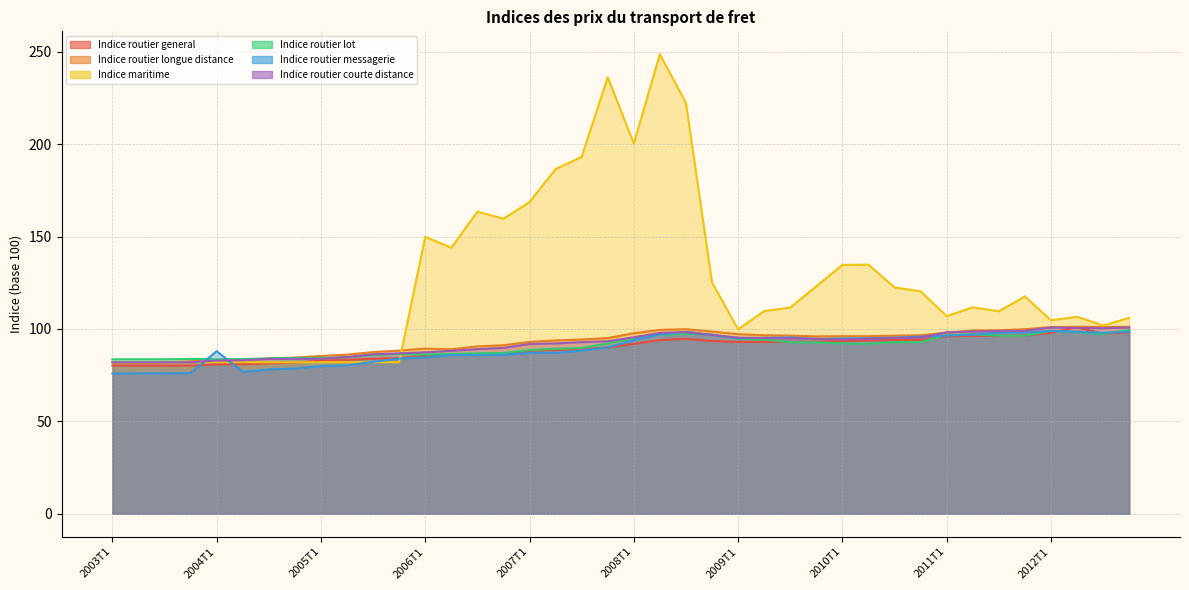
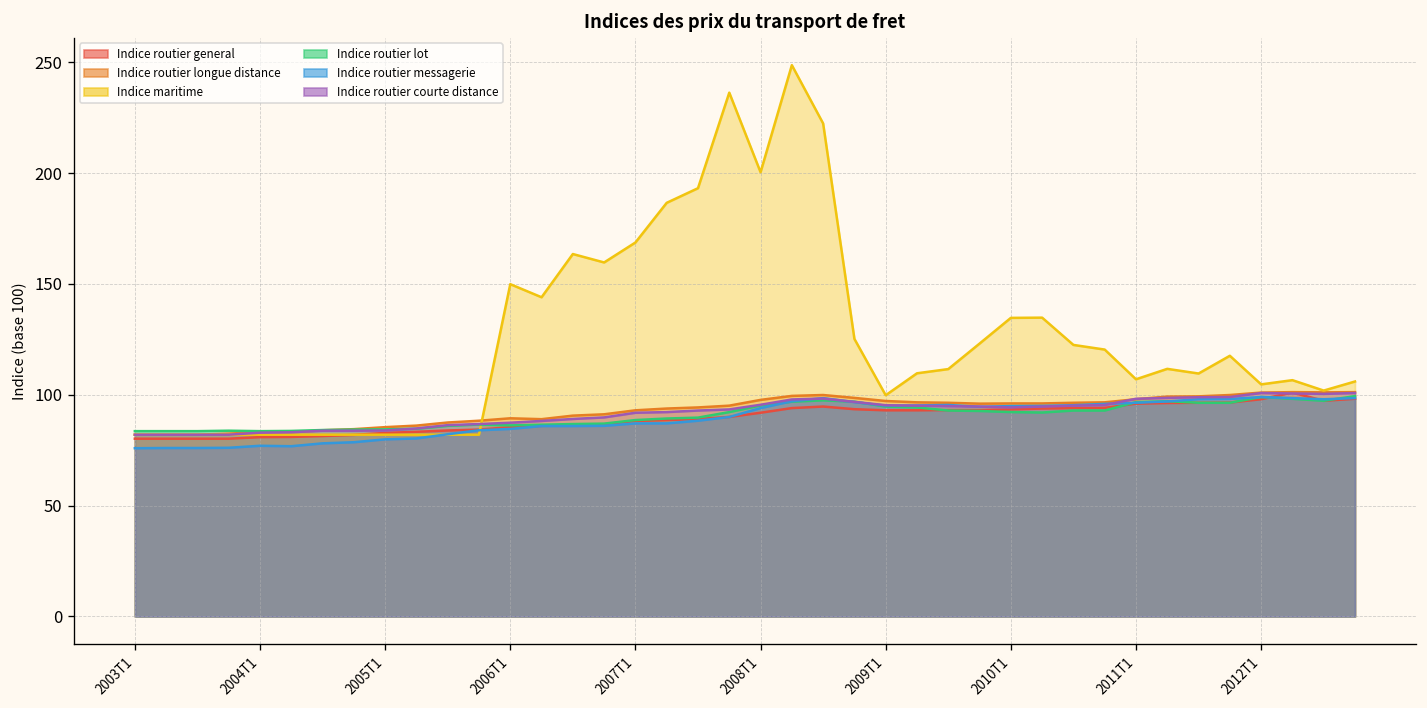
  {
    "Indice routier lot": {
      "2003T1": 84
    },
    "Indice routier messagerie": {
      "2003T1": 76,
-     "2004T1": 88,
+     "2004T1": 77,
      "2005T1": 80
    }
  }
